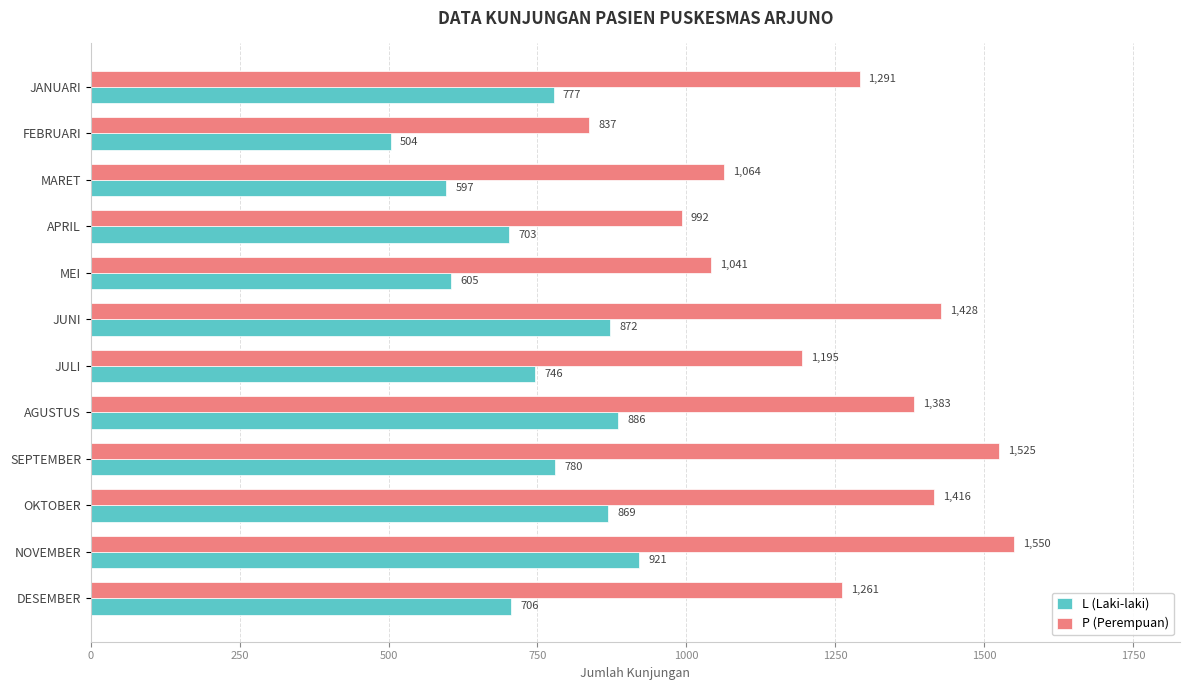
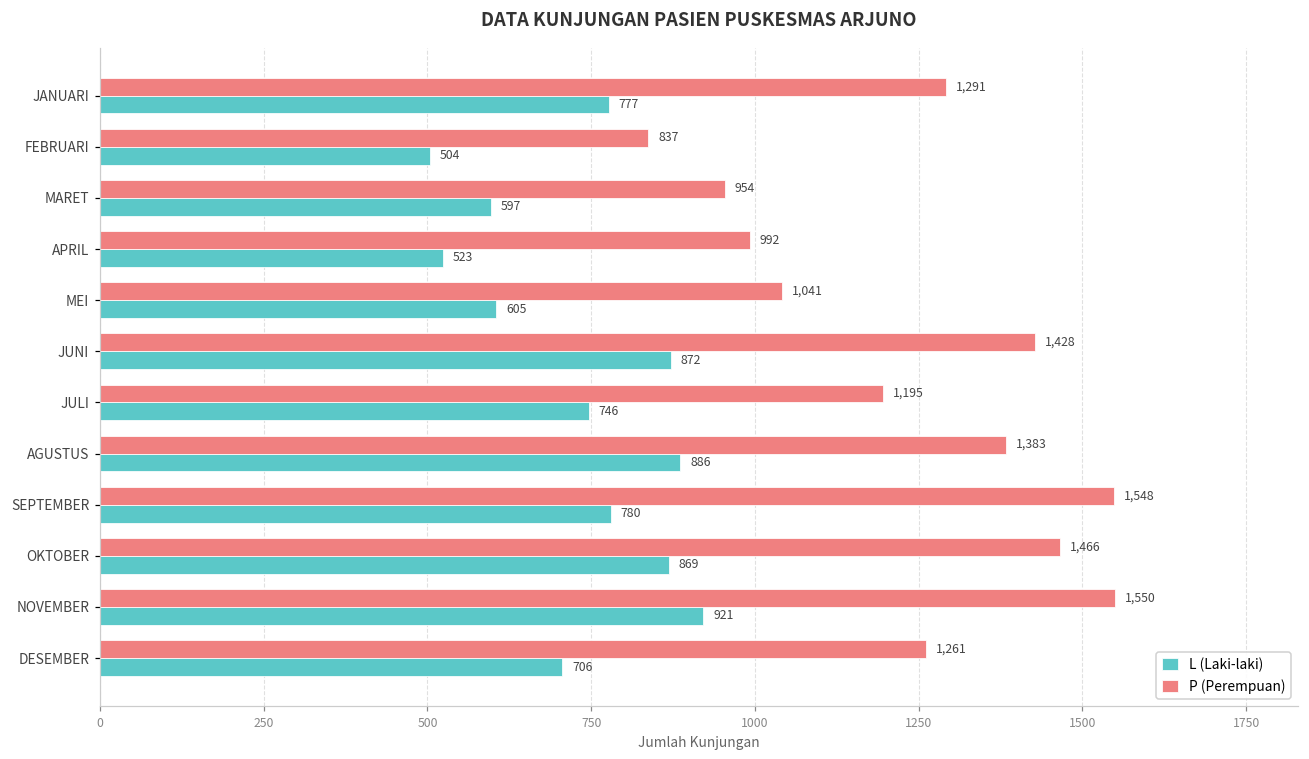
  {
    "L (Laki-laki)": {
      "JANUARI": "777",
      "FEBRUARI": "504",
      "MARET": "597",
-     "APRIL": "703",
+     "APRIL": "523",
      "MEI": "605",
      "JUNI": "872",
      "JULI": "746",
      "AGUSTUS": "886",
      "SEPTEMBER": "780",
      "OKTOBER": "869",
      "NOVEMBER": "921",
      "DESEMBER": "706"
    },
    "P (Perempuan)": {
      "JANUARI": "1,291",
      "FEBRUARI": "837",
-     "MARET": "1,064",
+     "MARET": "954",
      "APRIL": "992",
      "MEI": "1,041",
      "JUNI": "1,428",
      "JULI": "1,195",
      "AGUSTUS": "1,383",
-     "SEPTEMBER": "1,525",
-     "OKTOBER": "1,416",
+     "SEPTEMBER": "1,548",
+     "OKTOBER": "1,466",
      "NOVEMBER": "1,550",
      "DESEMBER": "1,261"
    }
  }
